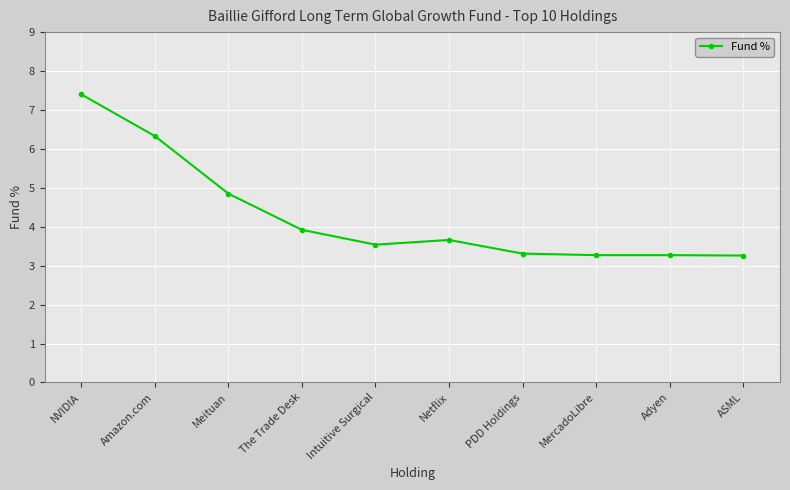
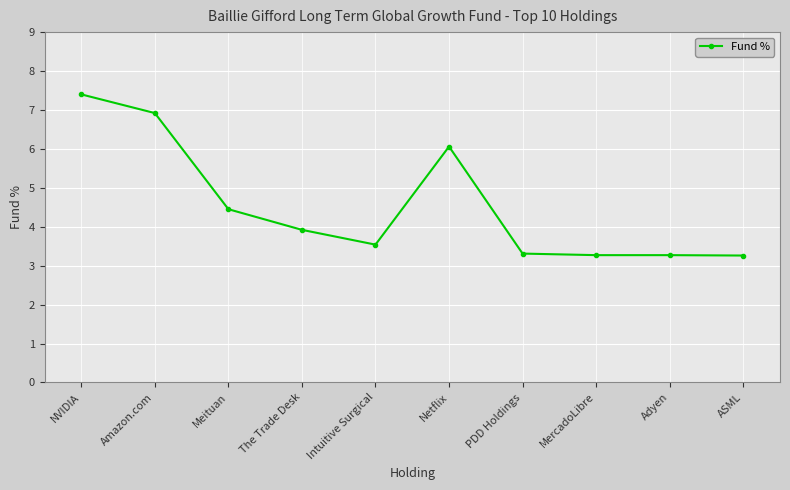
  {
    "NVIDIA": 7.4,
-   "Amazon.com": 6.3,
-   "Meituan": 4.9,
+   "Amazon.com": 6.9,
+   "Meituan": 4.5,
    "The Trade Desk": 3.9,
    "Intuitive Surgical": 3.5,
-   "Netflix": 3.7,
+   "Netflix": 6.1,
    "PDD Holdings": 3.3,
    "MercadoLibre": 3.3,
    "Adyen": 3.3,
    "ASML": 3.3
  }
